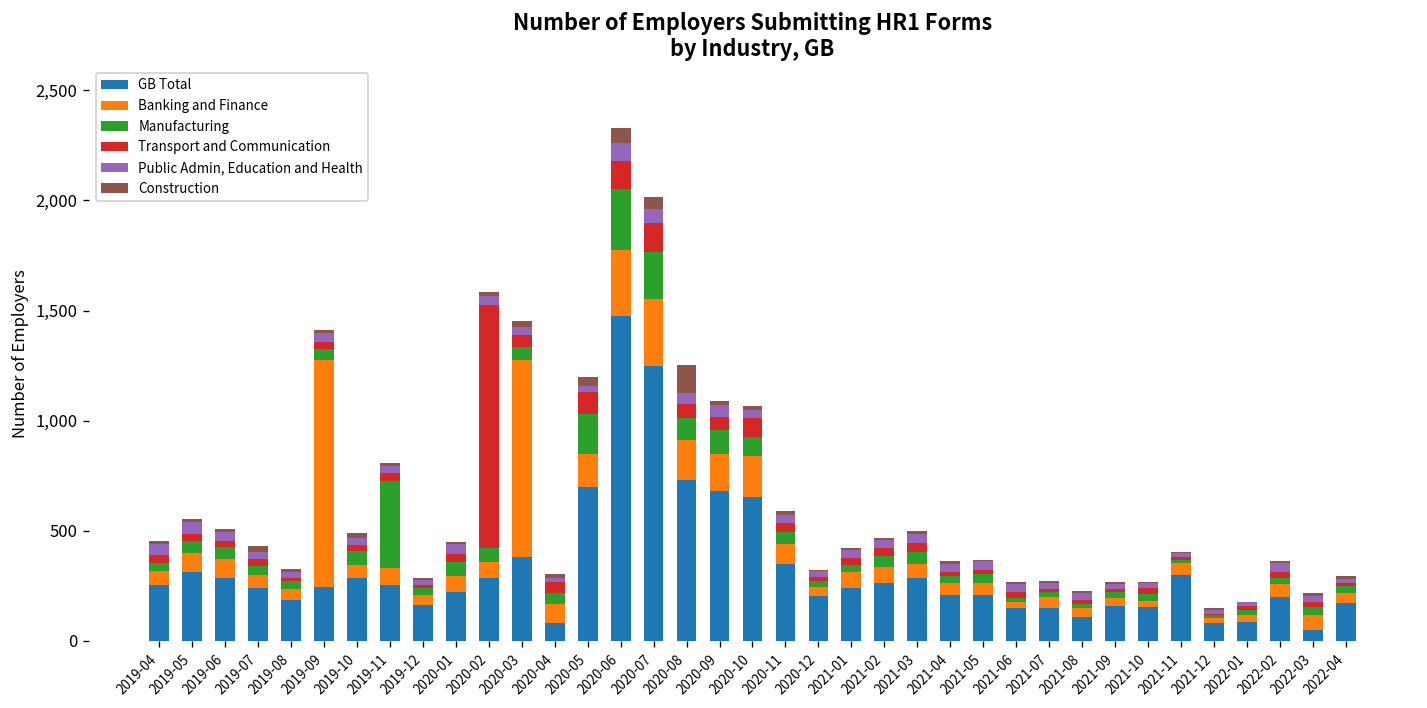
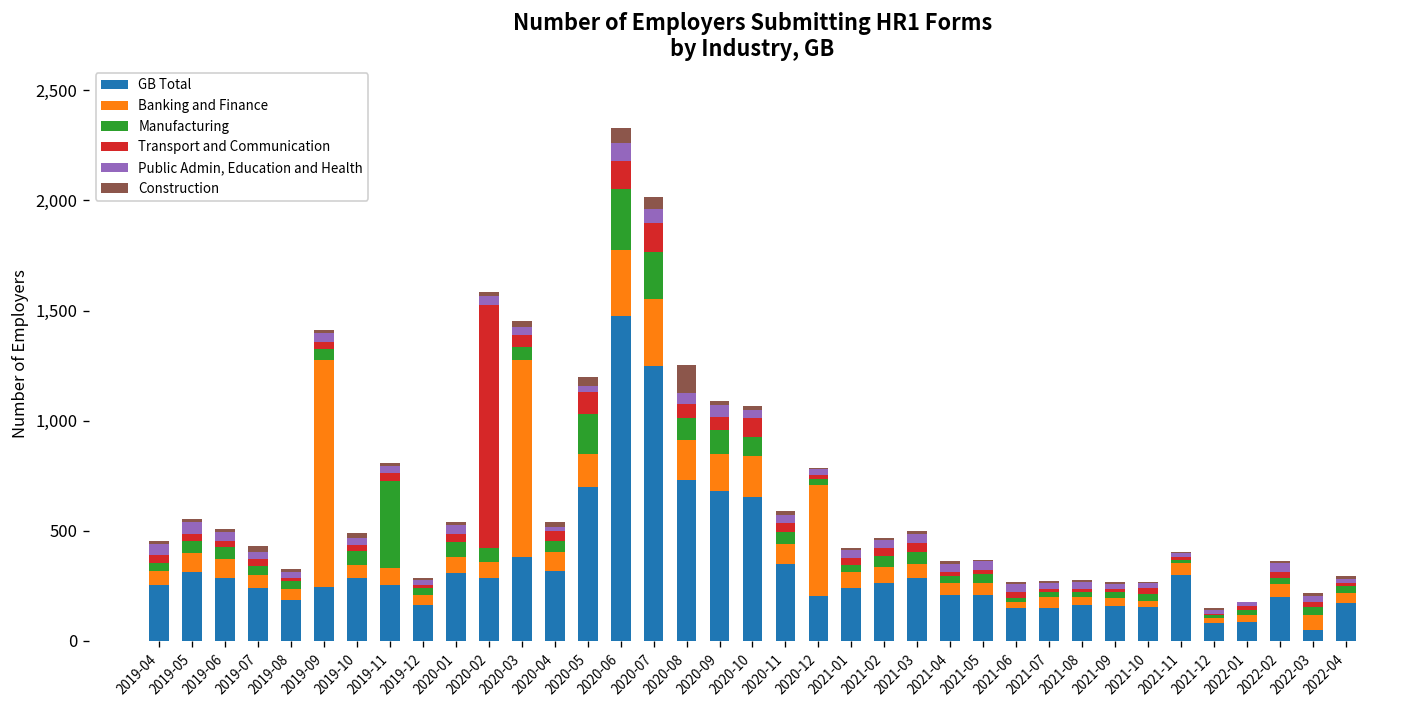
  {
    "GB Total": {
      "2019-04": "260",
      "2019-05": "320",
      "2019-06": "290",
      "2019-07": "240",
      "2019-08": "190",
      "2019-09": "240",
      "2019-10": "290",
      "2019-11": "250",
      "2019-12": "160",
-     "2020-01": "220",
+     "2020-01": "310",
      "2020-02": "290",
      "2020-03": "380",
-     "2020-04": "80",
+     "2020-04": "320",
      "2020-05": "700",
      "2020-06": "1,470",
      "2020-07": "1,250",
      "2020-08": "730",
      "2020-09": "680",
      "2020-10": "660",
      "2020-11": "350",
      "2020-12": "200",
      "2021-01": "240",
      "2021-02": "260",
      "2021-03": "290",
      "2021-04": "210",
      "2021-05": "210",
      "2021-06": "150",
      "2021-07": "150",
-     "2021-08": "110",
+     "2021-08": "160",
      "2021-09": "160",
      "2021-10": "150",
      "2021-11": "300",
      "2021-12": "80",
      "2022-01": "90",
      "2022-02": "200",
      "2022-03": "50",
      "2022-04": "170"
    },
    "Banking and Finance": {
      "2019-04": "60",
      "2019-05": "90",
      "2019-06": "90",
      "2019-07": "60",
      "2019-08": "50",
      "2019-09": "1,030",
      "2019-10": "60",
      "2019-11": "80",
      "2019-12": "40",
      "2020-01": "70",
      "2020-02": "70",
      "2020-03": "900",
      "2020-04": "90",
      "2020-05": "150",
      "2020-06": "300",
      "2020-07": "300",
      "2020-08": "180",
      "2020-09": "170",
      "2020-10": "180",
      "2020-11": "90",
-     "2020-12": "40",
+     "2020-12": "510",
      "2021-01": "70",
      "2021-02": "80",
      "2021-03": "70",
      "2021-04": "60",
      "2021-05": "60",
      "2021-06": "30",
      "2021-07": "50",
      "2021-08": "40",
      "2021-09": "40",
      "2021-10": "30",
      "2021-11": "50",
      "2021-12": "20",
      "2022-01": "30",
      "2022-02": "60",
      "2022-03": "70",
      "2022-04": "50"
    },
    "Manufacturing": {
      "2019-04": "40",
      "2019-05": "60",
      "2019-06": "50",
      "2019-07": "40",
      "2019-08": "40",
      "2019-09": "50",
      "2019-10": "60",
      "2019-11": "400",
      "2019-12": "30",
      "2020-01": "70",
      "2020-02": "60",
      "2020-03": "60",
      "2020-04": "50",
      "2020-05": "180",
      "2020-06": "280",
      "2020-07": "210",
      "2020-08": "100",
      "2020-09": "110",
      "2020-10": "90",
      "2020-11": "50",
      "2020-12": "20",
      "2021-01": "40",
      "2021-02": "50",
      "2021-03": "50",
      "2021-04": "30",
      "2021-05": "40",
      "2021-06": "20",
      "2021-07": "20",
      "2021-08": "20",
      "2021-09": "30",
      "2021-10": "30",
      "2021-11": "20",
      "2022-01": "20",
      "2022-02": "30",
      "2022-03": "40",
      "2022-04": "30"
    },
    "Transport and Communication": {
      "2019-04": "30",
      "2019-05": "30",
      "2019-06": "20",
      "2019-07": "30",
      "2019-08": "20",
      "2019-09": "30",
      "2019-10": "30",
      "2019-11": "40",
      "2019-12": "10",
      "2020-01": "40",
      "2020-02": "1,100",
      "2020-03": "50",
      "2020-04": "50",
      "2020-05": "100",
      "2020-06": "120",
      "2020-07": "130",
      "2020-08": "70",
      "2020-09": "60",
      "2020-10": "90",
      "2020-11": "40",
      "2020-12": "20",
      "2021-01": "30",
      "2021-02": "40",
      "2021-03": "40",
      "2021-04": "20",
      "2021-05": "20",
      "2021-06": "20",
      "2021-07": "20",
      "2021-08": "10",
      "2021-10": "30",
      "2022-01": "20",
      "2022-02": "30",
      "2022-03": "20",
      "2022-04": "20"
    },
    "Public Admin, Education and Health": {
      "2019-04": "50",
      "2019-05": "50",
      "2019-06": "40",
      "2019-07": "30",
      "2019-08": "30",
      "2019-09": "40",
      "2019-10": "30",
      "2019-11": "30",
      "2019-12": "20",
      "2020-01": "40",
      "2020-02": "40",
      "2020-03": "40",
      "2020-04": "20",
      "2020-05": "30",
      "2020-06": "90",
      "2020-07": "60",
      "2020-08": "50",
      "2020-09": "50",
      "2020-10": "40",
      "2020-11": "40",
      "2020-12": "20",
      "2021-01": "40",
      "2021-02": "40",
      "2021-03": "40",
      "2021-04": "40",
      "2021-05": "40",
      "2021-06": "40",
      "2021-07": "30",
      "2021-08": "40",
      "2021-09": "20",
      "2021-10": "20",
      "2021-11": "20",
      "2021-12": "20",
      "2022-01": "20",
      "2022-02": "40",
      "2022-03": "30",
      "2022-04": "20"
    },
    "Construction": {
      "2019-04": "10",
      "2019-05": "10",
      "2019-06": "20",
      "2019-07": "20",
      "2019-09": "10",
      "2019-10": "20",
      "2020-02": "20",
      "2020-03": "30",
      "2020-04": "20",
      "2020-05": "40",
      "2020-06": "70",
      "2020-07": "50",
      "2020-08": "130",
      "2020-09": "20",
      "2020-10": "20",
      "2020-11": "20",
      "2022-01": "0"
    }
  }
